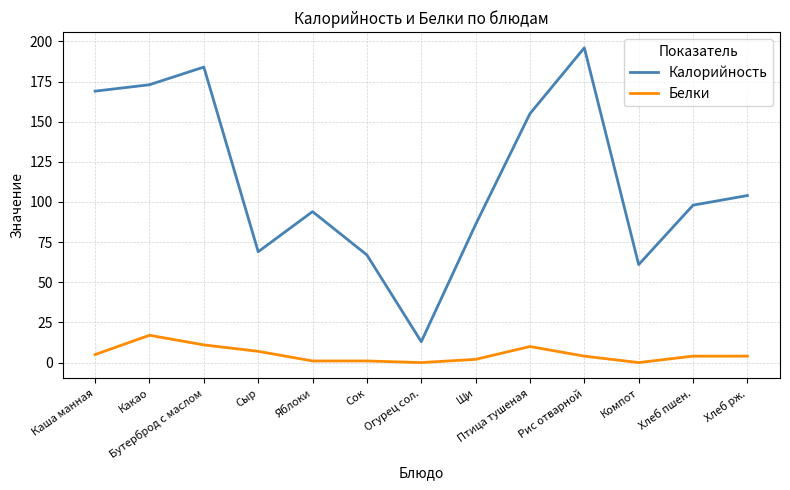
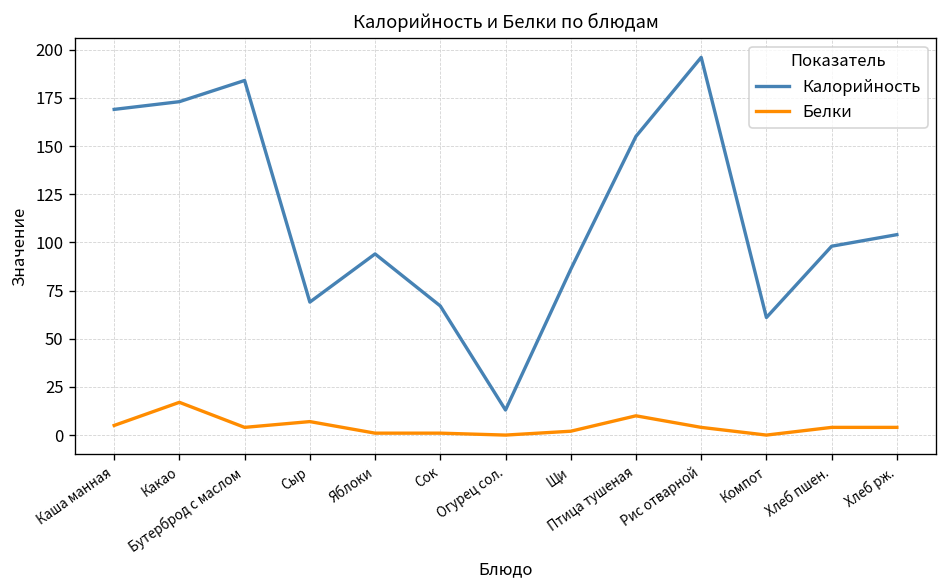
  {
    "Калорийность": {
      "Каша манная": 169,
      "Какао": 173,
      "Бутерброд с маслом": 184,
      "Сыр": 69,
      "Яблоки": 94,
      "Сок": 67,
      "Огурец сол.": 13,
      "Щи": 86,
      "Птица тушеная": 155,
      "Рис отварной": 196,
      "Компот": 61,
      "Хлеб пшен.": 98,
      "Хлеб рж.": 104
    },
    "Белки": {
      "Каша манная": 5,
      "Какао": 17,
-     "Бутерброд с маслом": 11,
+     "Бутерброд с маслом": 4,
      "Сыр": 7,
      "Яблоки": 1,
      "Сок": 1,
      "Огурец сол.": 0,
      "Щи": 2,
      "Птица тушеная": 10,
      "Рис отварной": 4,
      "Компот": 0,
      "Хлеб пшен.": 4,
      "Хлеб рж.": 4
    }
  }
